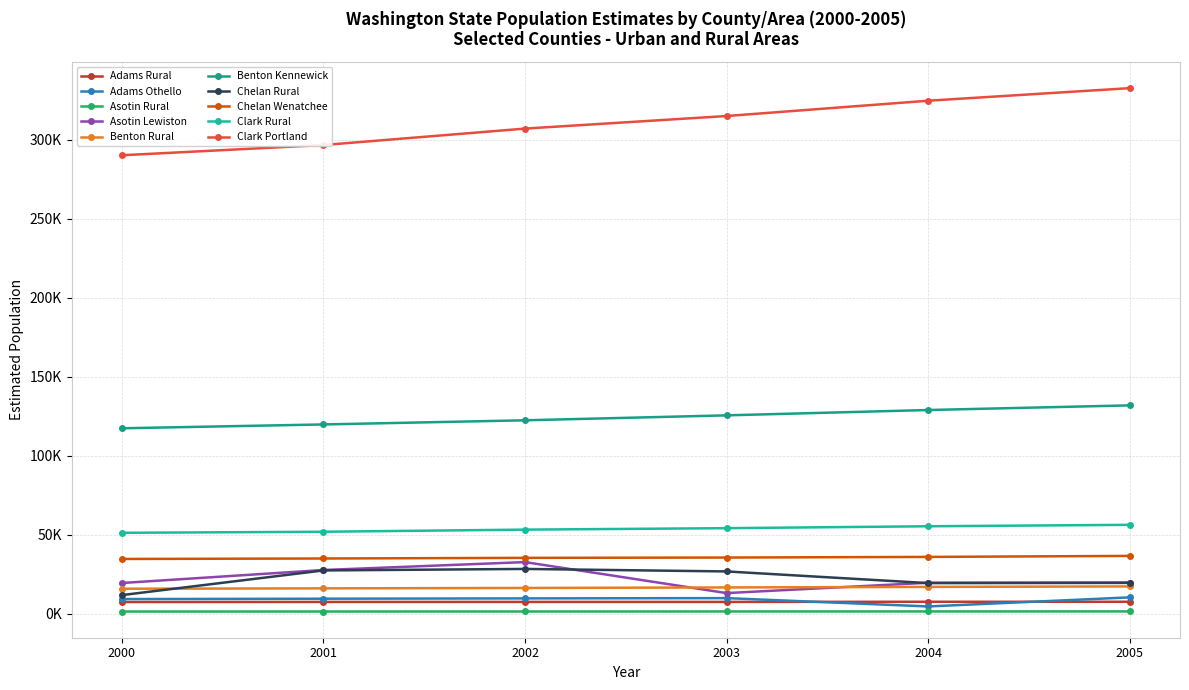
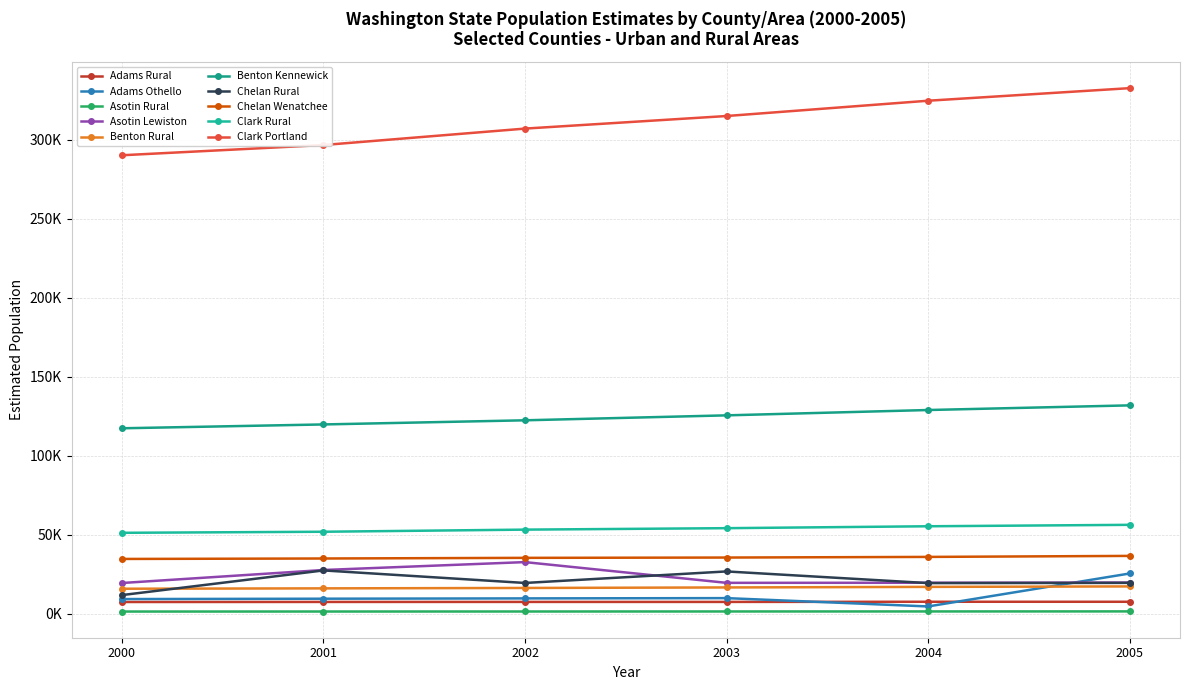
  {
    "Adams Othello": {
      "2000": 9000,
      "2001": 9000,
      "2002": 10000,
      "2003": 10000,
      "2004": 4000,
-     "2005": 10000
+     "2005": 25000
    },
    "Asotin Lewiston": {
      "2000": 19000,
      "2002": 33000,
-     "2003": 13000
+     "2003": 19000
    },
    "Chelan Rural": {
      "2000": 12000,
-     "2002": 28000,
+     "2002": 19000,
      "2003": 27000
    }
  }
